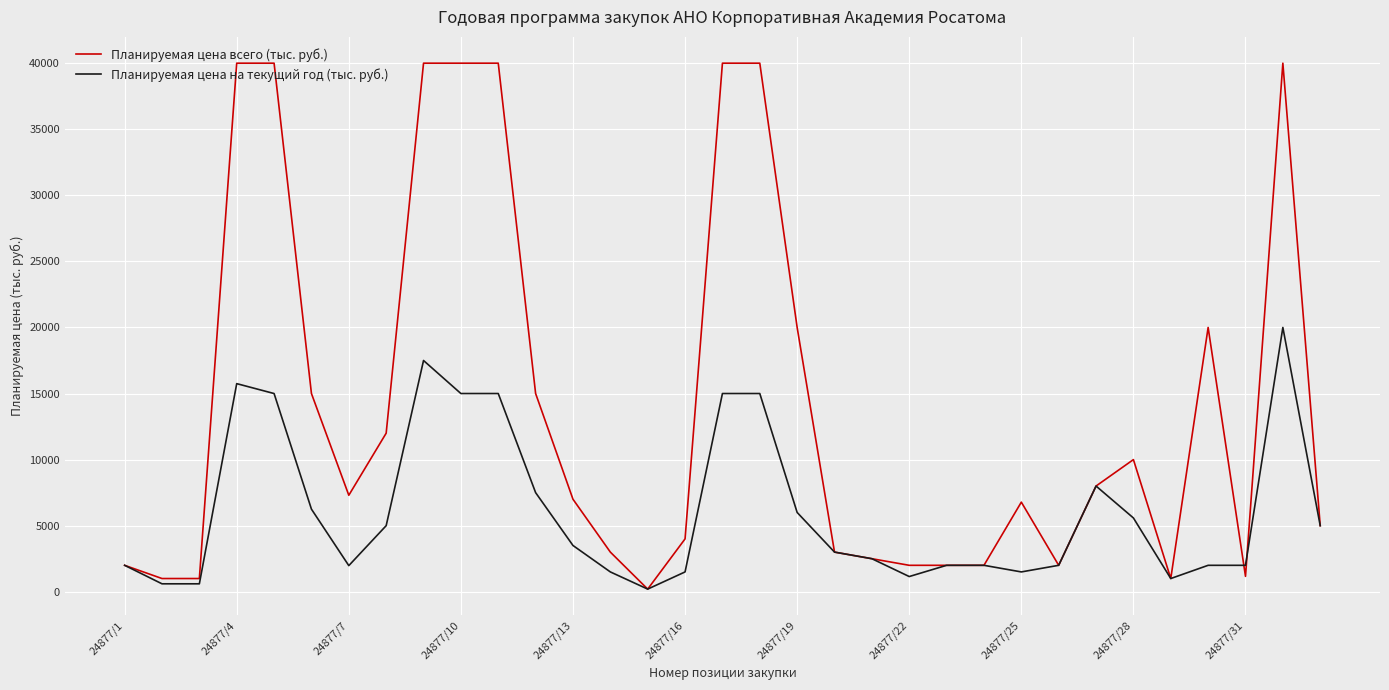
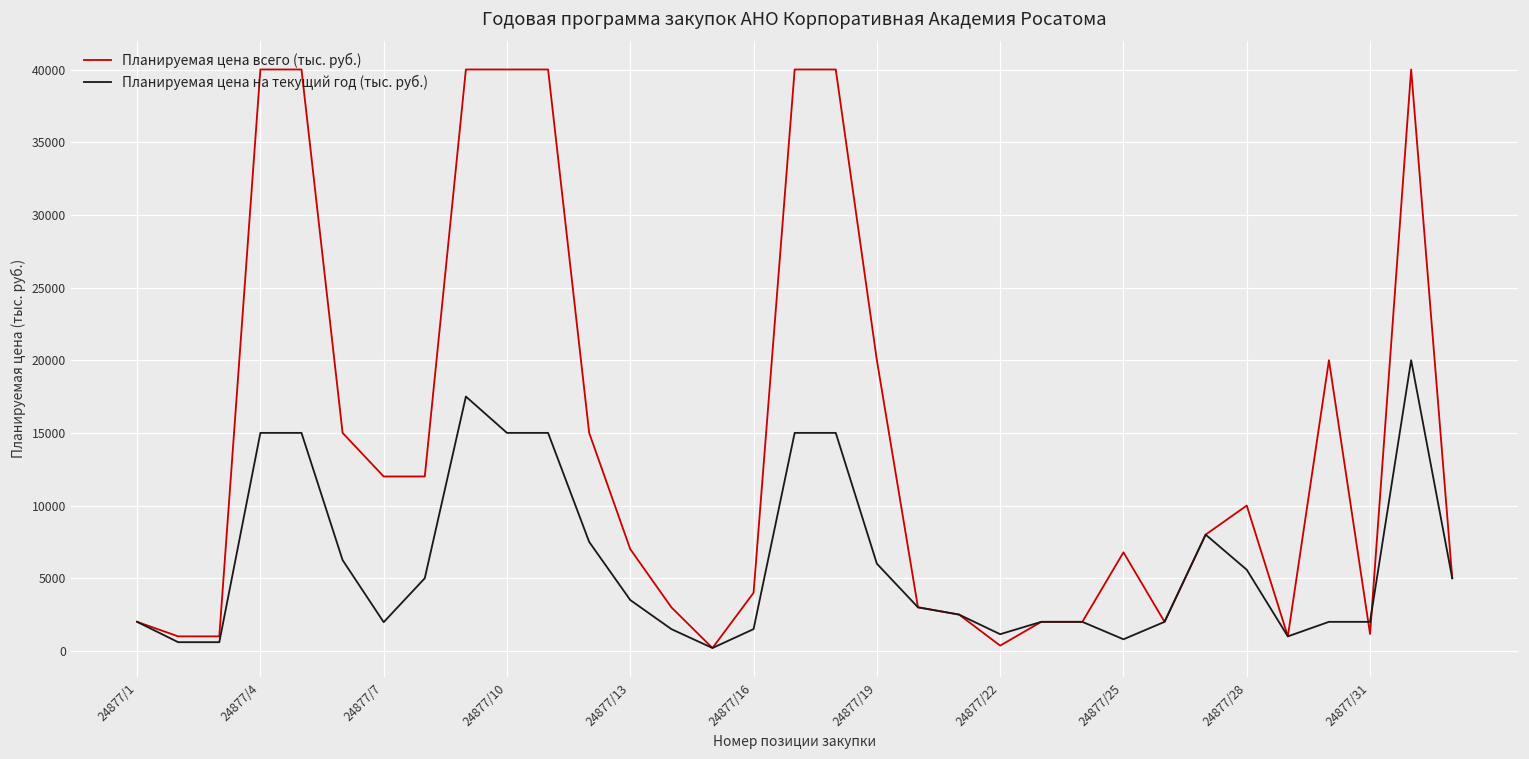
  {
    "Планируемая цена всего (тыс. руб.)": {
      "24877/4": 40000,
-     "24877/7": 7300,
+     "24877/7": 12000,
      "24877/10": 40000,
      "24877/13": 7000,
      "24877/16": 4000,
      "24877/19": 20000,
-     "24877/22": 2000,
+     "24877/22": 400,
      "24877/25": 6800,
      "24877/28": 10000,
      "24877/31": 1200
    },
    "Планируемая цена на текущий год (тыс. руб.)": {
-     "24877/4": 15700,
+     "24877/4": 15000,
      "24877/7": 2000,
      "24877/10": 15000,
      "24877/13": 3500,
      "24877/16": 1500,
      "24877/19": 6000,
      "24877/22": 1200,
-     "24877/25": 1500,
+     "24877/25": 800,
      "24877/28": 5600,
      "24877/31": 2000
    }
  }
